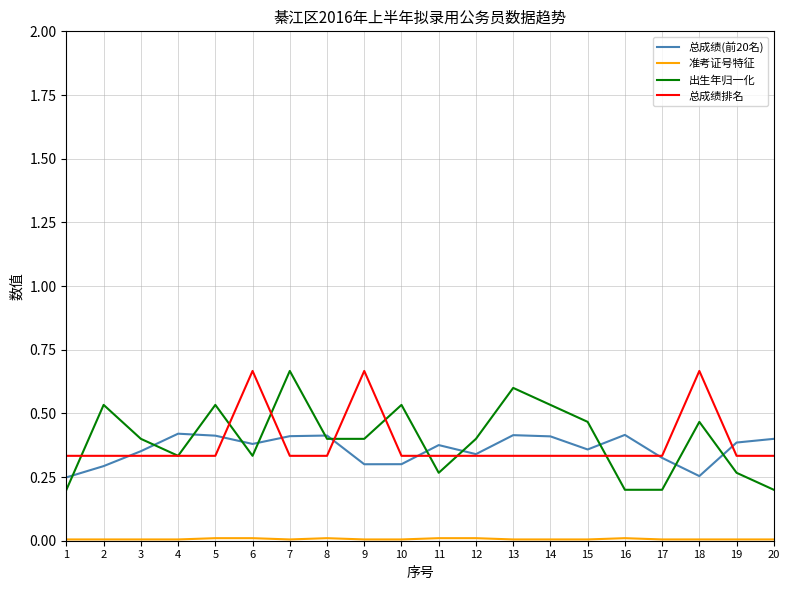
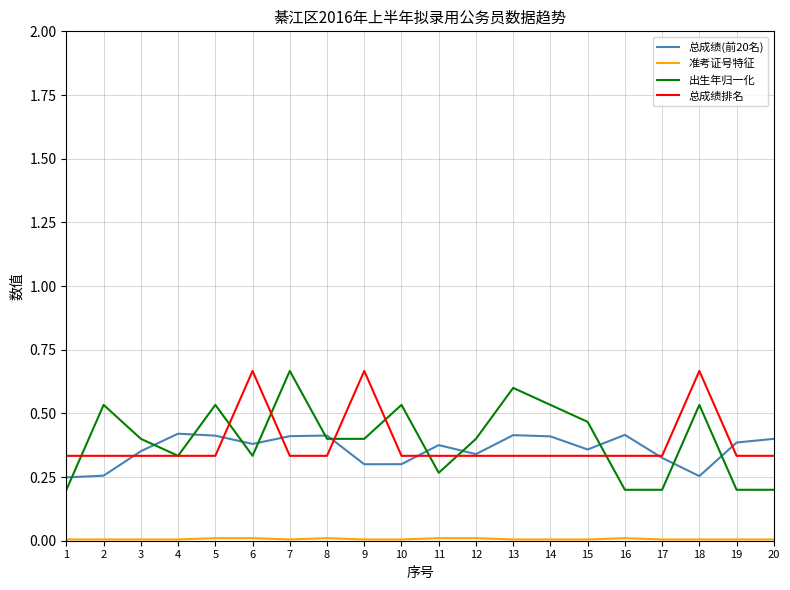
  {
    "总成绩(前20名)": {
      "1": 0.25,
-     "2": 0.29,
+     "2": 0.26,
      "3": 0.35,
      "4": 0.42,
      "5": 0.41,
      "6": 0.38,
      "7": 0.41,
      "8": 0.41,
      "9": 0.30,
      "10": 0.30,
      "11": 0.38,
      "13": 0.41,
      "14": 0.41,
      "15": 0.36,
      "16": 0.42,
      "18": 0.25,
      "19": 0.39,
      "20": 0.40
    },
    "准考证号特征": {
      "1": 0.00,
      "2": 0.00,
      "3": 0.00,
      "4": 0.00,
      "5": 0.01,
      "6": 0.01,
      "7": 0.00,
      "8": 0.01,
      "9": 0.00,
      "10": 0.00,
      "11": 0.01,
      "12": 0.01,
      "13": 0.00,
      "14": 0.00,
      "15": 0.00,
      "16": 0.01,
      "17": 0.00,
      "18": 0.00,
      "19": 0.00,
      "20": 0.00
    },
    "出生年归一化": {
      "1": 0.20,
      "2": 0.53,
      "3": 0.40,
      "5": 0.53,
      "6": 0.33,
      "7": 0.67,
      "8": 0.40,
      "9": 0.40,
      "10": 0.53,
      "11": 0.27,
      "12": 0.40,
      "13": 0.60,
      "14": 0.53,
      "15": 0.47,
      "16": 0.20,
      "17": 0.20,
-     "18": 0.47,
-     "19": 0.27,
+     "18": 0.53,
+     "19": 0.20,
      "20": 0.20
    },
    "总成绩排名": {
      "1": 0.33,
      "2": 0.33,
      "3": 0.33,
      "5": 0.33,
      "6": 0.67,
      "7": 0.33,
      "8": 0.33,
      "9": 0.67,
      "10": 0.33,
      "11": 0.33,
      "13": 0.33,
      "14": 0.33,
      "15": 0.33,
      "16": 0.33,
      "18": 0.67,
      "19": 0.33,
      "20": 0.33
    }
  }
